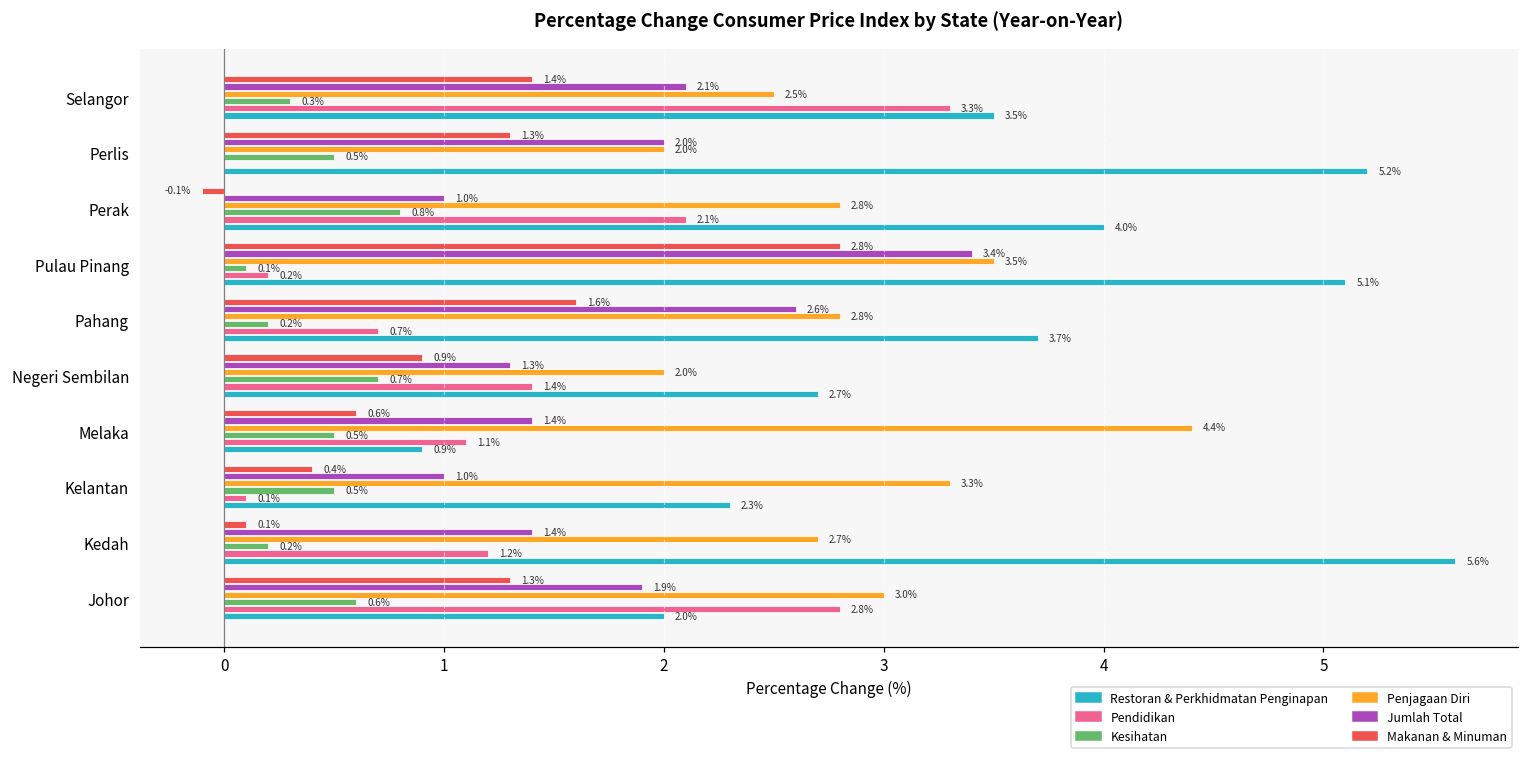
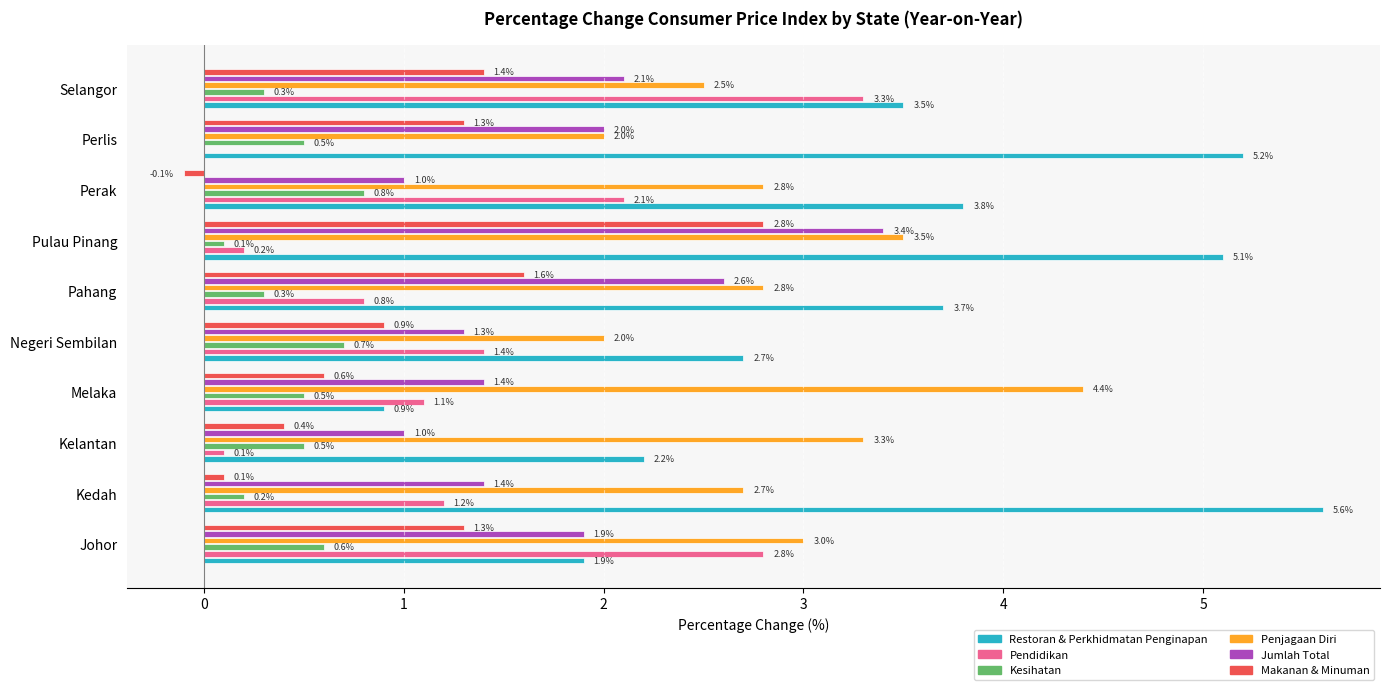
  {
    "Restoran & Perkhidmatan Penginapan": {
      "Selangor": "3.5%",
      "Perlis": "5.2%",
-     "Perak": "4.0%",
+     "Perak": "3.8%",
      "Pulau Pinang": "5.1%",
      "Pahang": "3.7%",
      "Negeri Sembilan": "2.7%",
      "Melaka": "0.9%",
-     "Kelantan": "2.3%",
+     "Kelantan": "2.2%",
      "Kedah": "5.6%",
-     "Johor": "2.0%"
+     "Johor": "1.9%"
    },
    "Pendidikan": {
      "Selangor": "3.3%",
      "Perak": "2.1%",
      "Pulau Pinang": "0.2%",
-     "Pahang": "0.7%",
+     "Pahang": "0.8%",
      "Negeri Sembilan": "1.4%",
      "Melaka": "1.1%",
      "Kelantan": "0.1%",
      "Kedah": "1.2%",
      "Johor": "2.8%"
    },
    "Kesihatan": {
      "Selangor": "0.3%",
      "Perlis": "0.5%",
      "Perak": "0.8%",
      "Pulau Pinang": "0.1%",
-     "Pahang": "0.2%",
+     "Pahang": "0.3%",
      "Negeri Sembilan": "0.7%",
      "Melaka": "0.5%",
      "Kelantan": "0.5%",
      "Kedah": "0.2%",
      "Johor": "0.6%"
    },
    "Penjagaan Diri": {
      "Selangor": "2.5%",
      "Perak": "2.8%",
      "Pulau Pinang": "3.5%",
      "Pahang": "2.8%",
      "Negeri Sembilan": "2.0%",
      "Melaka": "4.4%",
      "Kelantan": "3.3%",
      "Kedah": "2.7%",
      "Johor": "3.0%"
    },
    "Jumlah Total": {
      "Selangor": "2.1%",
      "Perak": "1.0%",
      "Pulau Pinang": "3.4%",
      "Pahang": "2.6%",
      "Negeri Sembilan": "1.3%",
      "Melaka": "1.4%",
      "Kelantan": "1.0%",
      "Kedah": "1.4%",
      "Johor": "1.9%"
    },
    "Makanan & Minuman": {
      "Selangor": "1.4%",
      "Perlis": "1.3%",
      "Perak": "-0.1%",
      "Pulau Pinang": "2.8%",
      "Pahang": "1.6%",
      "Negeri Sembilan": "0.9%",
      "Melaka": "0.6%",
      "Kelantan": "0.4%",
      "Kedah": "0.1%",
      "Johor": "1.3%"
    }
  }
